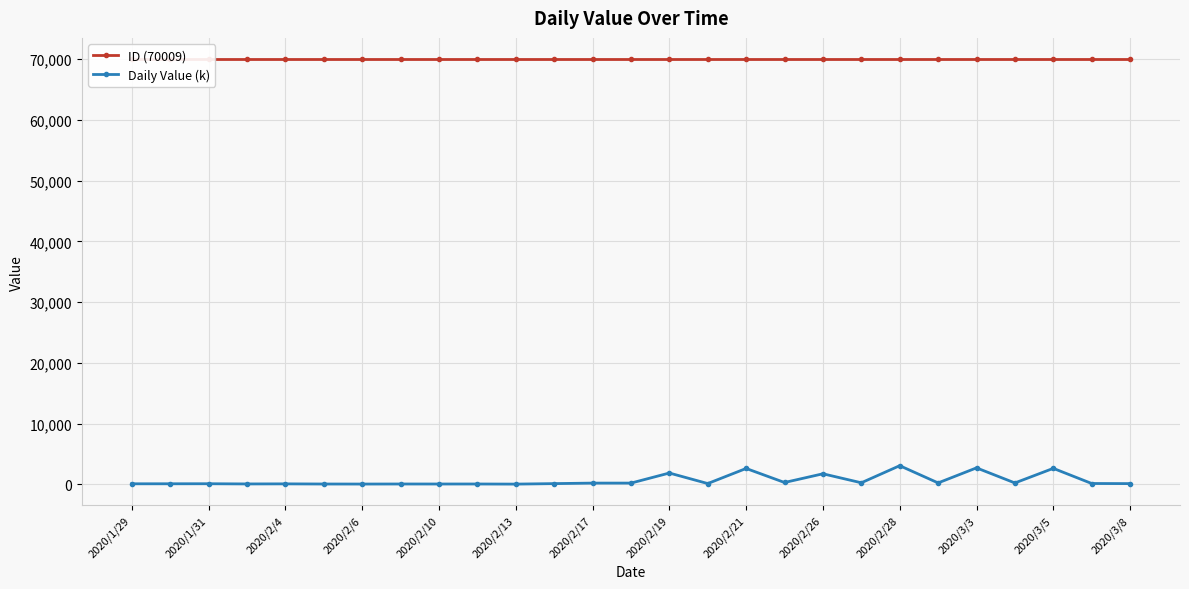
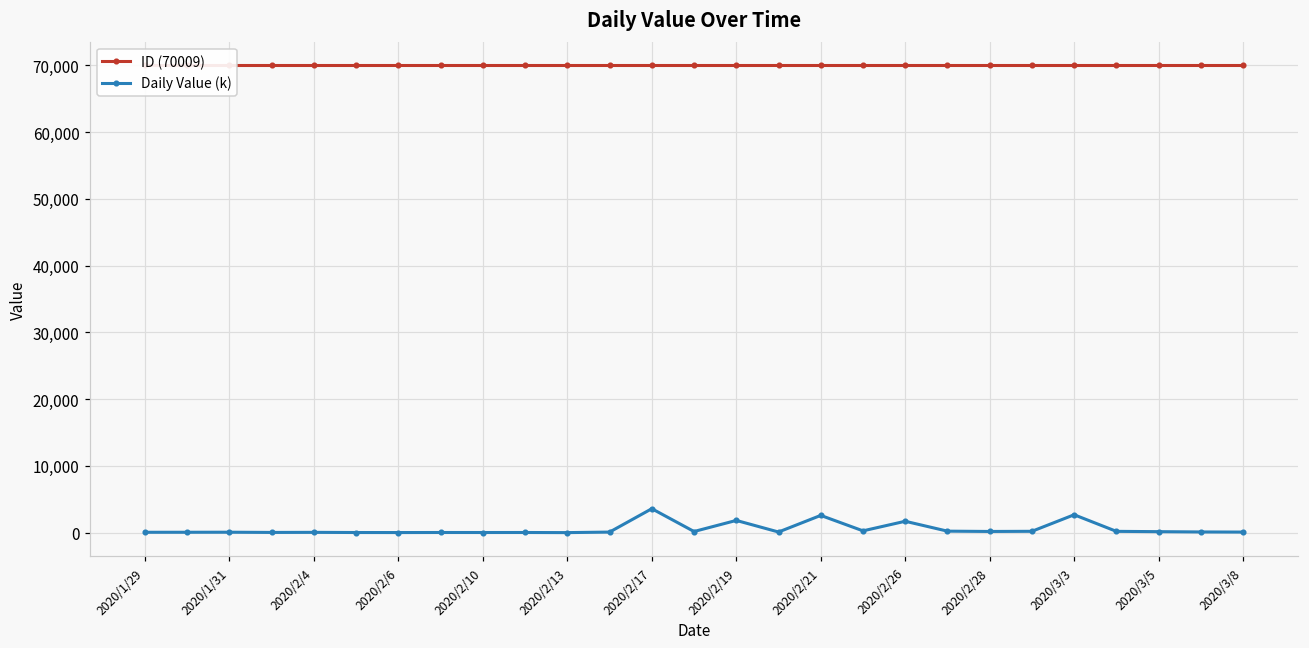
  {
    "ID (70009)": {
      "2020/2/4": "70,000",
      "2020/2/6": "70,000",
      "2020/2/10": "70,000",
      "2020/2/13": "70,000",
      "2020/2/17": "70,000",
      "2020/2/19": "70,000",
      "2020/2/21": "70,000",
      "2020/2/26": "70,000",
      "2020/2/28": "70,000",
      "2020/3/3": "70,000",
      "2020/3/5": "70,000",
      "2020/3/8": "70,000"
    },
    "Daily Value (k)": {
      "2020/1/29": "0",
      "2020/1/31": "0",
      "2020/2/4": "0",
      "2020/2/6": "0",
      "2020/2/10": "0",
      "2020/2/13": "0",
-     "2020/2/17": "0",
+     "2020/2/17": "4,000",
      "2020/2/19": "2,000",
      "2020/2/21": "3,000",
      "2020/2/26": "2,000",
-     "2020/2/28": "3,000",
+     "2020/2/28": "0",
      "2020/3/3": "3,000",
-     "2020/3/5": "3,000",
+     "2020/3/5": "0",
      "2020/3/8": "0"
    }
  }
